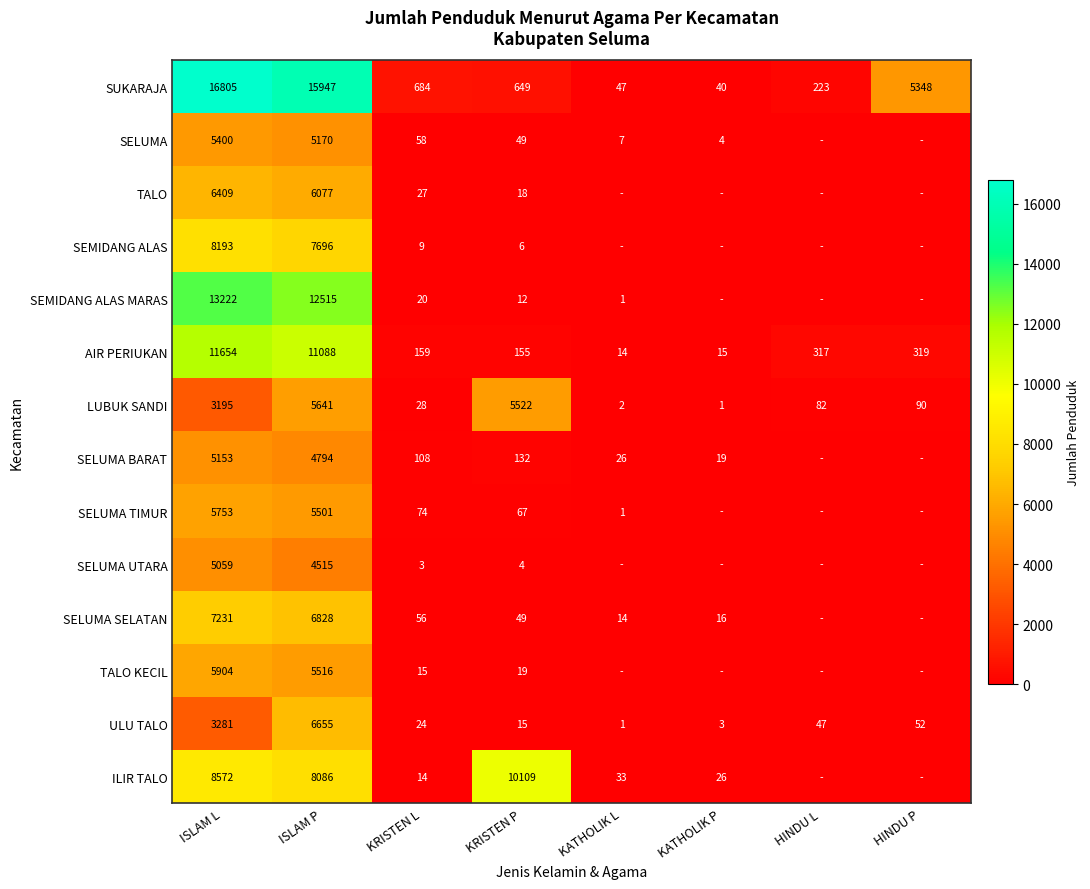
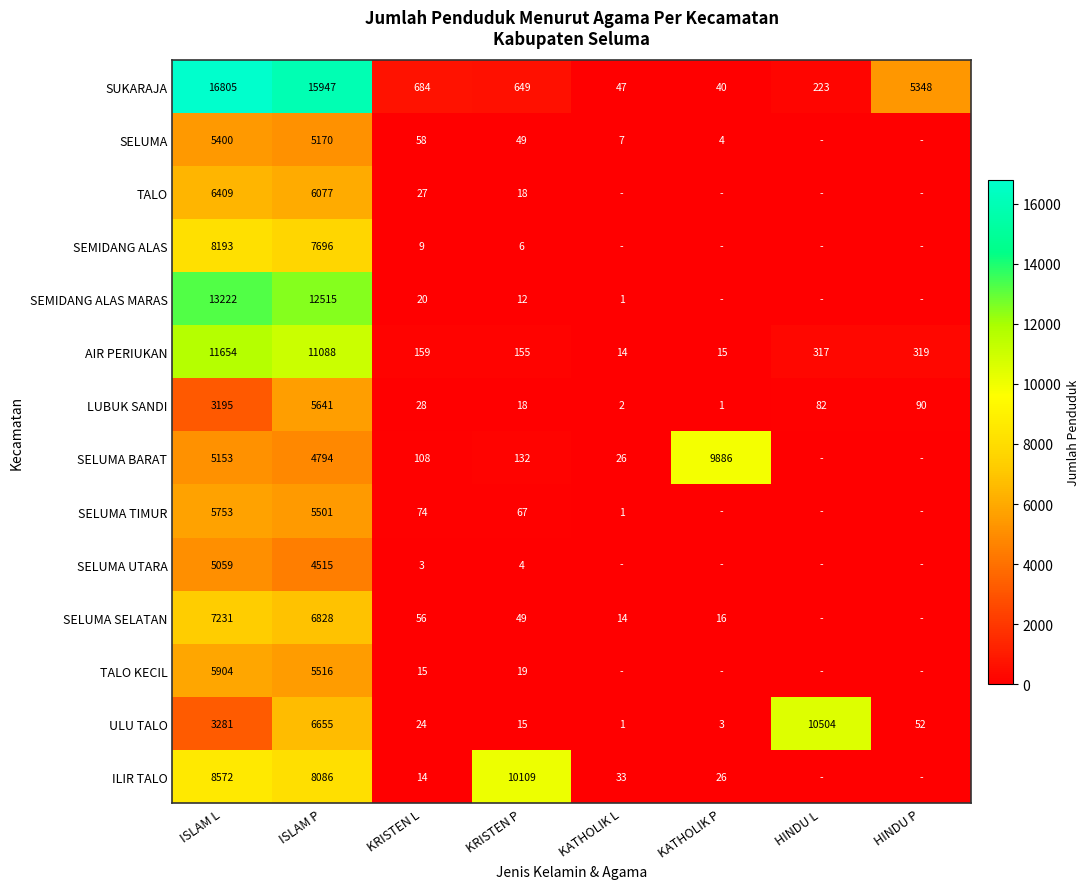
  {
    "SUKARAJA": {
      "ISLAM L": 16805,
      "ISLAM P": 15947,
      "KRISTEN L": 684,
      "KRISTEN P": 649,
      "KATHOLIK L": 47,
      "KATHOLIK P": 40,
      "HINDU L": 223,
      "HINDU P": 5348
    },
    "SELUMA": {
      "ISLAM L": 5400,
      "ISLAM P": 5170,
      "KRISTEN L": 58,
      "KRISTEN P": 49,
      "KATHOLIK L": 7,
      "KATHOLIK P": 4
    },
    "TALO": {
      "ISLAM L": 6409,
      "ISLAM P": 6077,
      "KRISTEN L": 27,
      "KRISTEN P": 18
    },
    "SEMIDANG ALAS": {
      "ISLAM L": 8193,
      "ISLAM P": 7696,
      "KRISTEN L": 9,
      "KRISTEN P": 6
    },
    "SEMIDANG ALAS MARAS": {
      "ISLAM L": 13222,
      "ISLAM P": 12515,
      "KRISTEN L": 20,
      "KRISTEN P": 12,
      "KATHOLIK L": 1
    },
    "AIR PERIUKAN": {
      "ISLAM L": 11654,
      "ISLAM P": 11088,
      "KRISTEN L": 159,
      "KRISTEN P": 155,
      "KATHOLIK L": 14,
      "KATHOLIK P": 15,
      "HINDU L": 317,
      "HINDU P": 319
    },
    "LUBUK SANDI": {
      "ISLAM L": 3195,
      "ISLAM P": 5641,
      "KRISTEN L": 28,
-     "KRISTEN P": 5522,
+     "KRISTEN P": 18,
      "KATHOLIK L": 2,
      "KATHOLIK P": 1,
      "HINDU L": 82,
      "HINDU P": 90
    },
    "SELUMA BARAT": {
      "ISLAM L": 5153,
      "ISLAM P": 4794,
      "KRISTEN L": 108,
      "KRISTEN P": 132,
      "KATHOLIK L": 26,
-     "KATHOLIK P": 19
+     "KATHOLIK P": 9886
    },
    "SELUMA TIMUR": {
      "ISLAM L": 5753,
      "ISLAM P": 5501,
      "KRISTEN L": 74,
      "KRISTEN P": 67,
      "KATHOLIK L": 1
    },
    "SELUMA UTARA": {
      "ISLAM L": 5059,
      "ISLAM P": 4515,
      "KRISTEN L": 3,
      "KRISTEN P": 4
    },
    "SELUMA SELATAN": {
      "ISLAM L": 7231,
      "ISLAM P": 6828,
      "KRISTEN L": 56,
      "KRISTEN P": 49,
      "KATHOLIK L": 14,
      "KATHOLIK P": 16
    },
    "TALO KECIL": {
      "ISLAM L": 5904,
      "ISLAM P": 5516,
      "KRISTEN L": 15,
      "KRISTEN P": 19
    },
    "ULU TALO": {
      "ISLAM L": 3281,
      "ISLAM P": 6655,
      "KRISTEN L": 24,
      "KRISTEN P": 15,
      "KATHOLIK L": 1,
      "KATHOLIK P": 3,
-     "HINDU L": 47,
+     "HINDU L": 10504,
      "HINDU P": 52
    },
    "ILIR TALO": {
      "ISLAM L": 8572,
      "ISLAM P": 8086,
      "KRISTEN L": 14,
      "KRISTEN P": 10109,
      "KATHOLIK L": 33,
      "KATHOLIK P": 26
    }
  }
